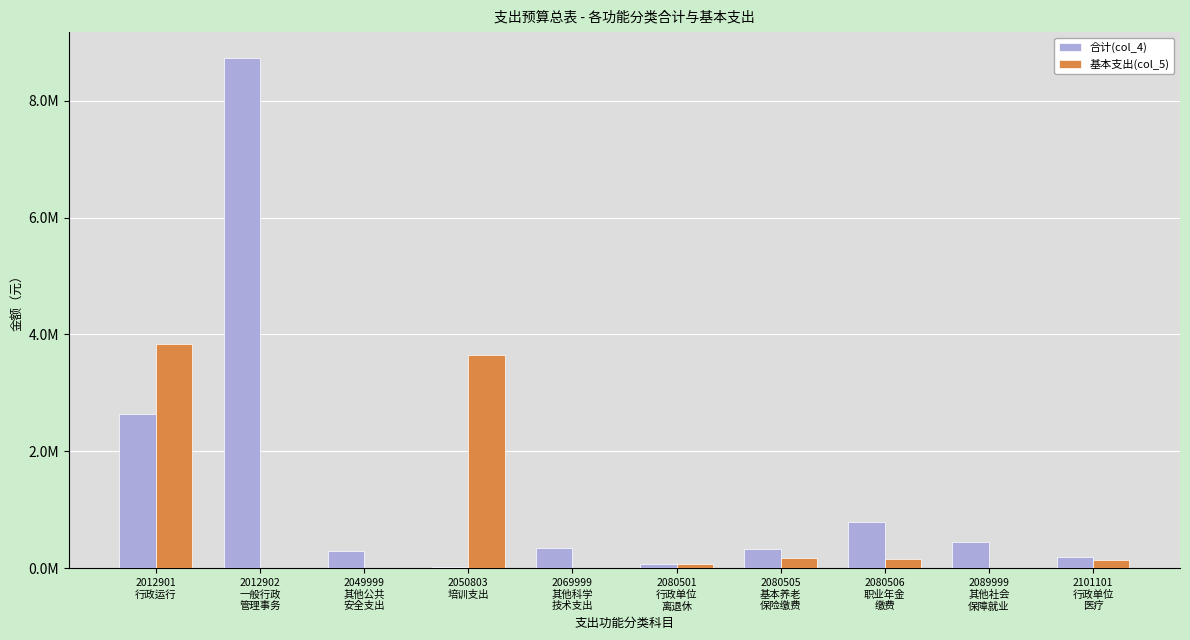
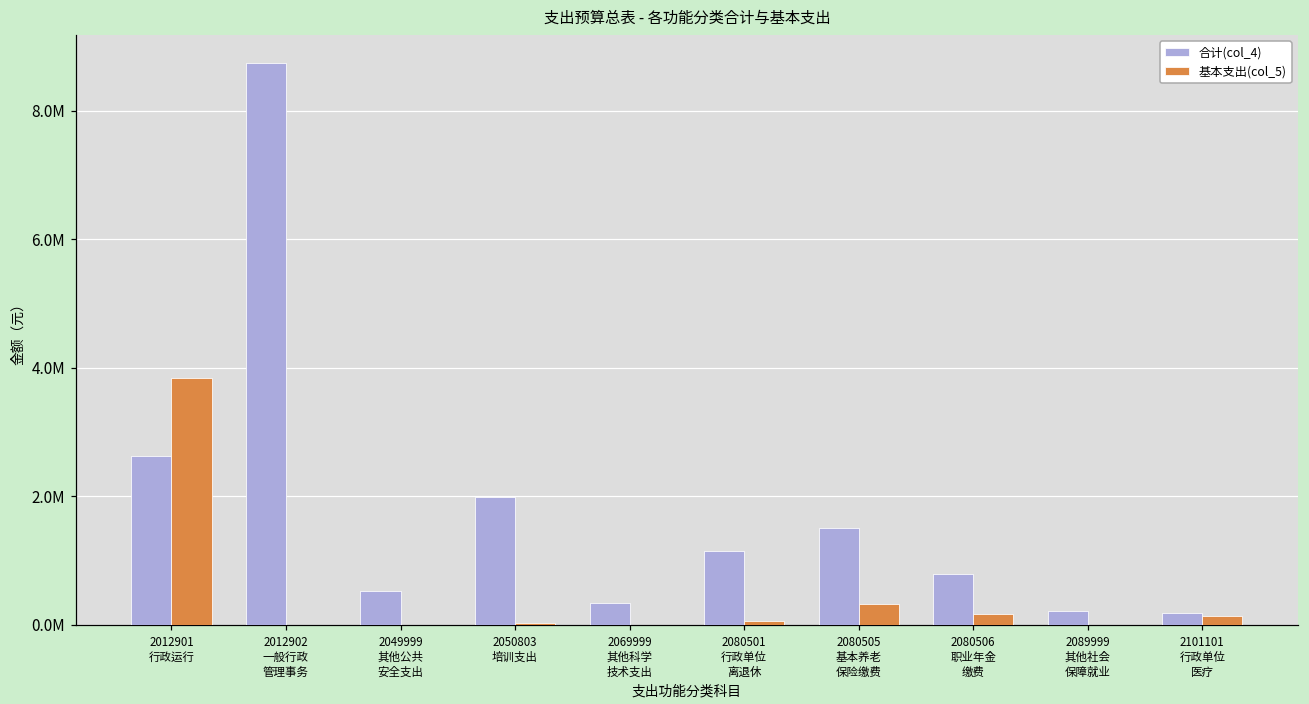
  {
    "合计(col_4)": {
      "2012901 行政运行": 2600000,
      "2012902 一般行政 管理事务": 8700000,
-     "2049999 其他公共 安全支出": 300000,
-     "2050803 培训支出": 0,
+     "2049999 其他公共 安全支出": 500000,
+     "2050803 培训支出": 2000000,
      "2069999 其他科学 技术支出": 300000,
-     "2080501 行政单位 离退休": 100000,
-     "2080505 基本养老 保险缴费": 300000,
+     "2080501 行政单位 离退休": 1100000,
+     "2080505 基本养老 保险缴费": 1500000,
      "2080506 职业年金 缴费": 800000,
-     "2089999 其他社会 保障就业": 500000,
+     "2089999 其他社会 保障就业": 200000,
      "2101101 行政单位 医疗": 200000
    },
    "基本支出(col_5)": {
      "2012901 行政运行": 3800000,
      "2012902 一般行政 管理事务": 0,
      "2049999 其他公共 安全支出": 0,
-     "2050803 培训支出": 3700000,
+     "2050803 培训支出": 0,
      "2069999 其他科学 技术支出": 0,
      "2080501 行政单位 离退休": 100000,
-     "2080505 基本养老 保险缴费": 200000,
+     "2080505 基本养老 保险缴费": 300000,
      "2080506 职业年金 缴费": 200000,
      "2089999 其他社会 保障就业": 0,
      "2101101 行政单位 医疗": 100000
    }
  }
